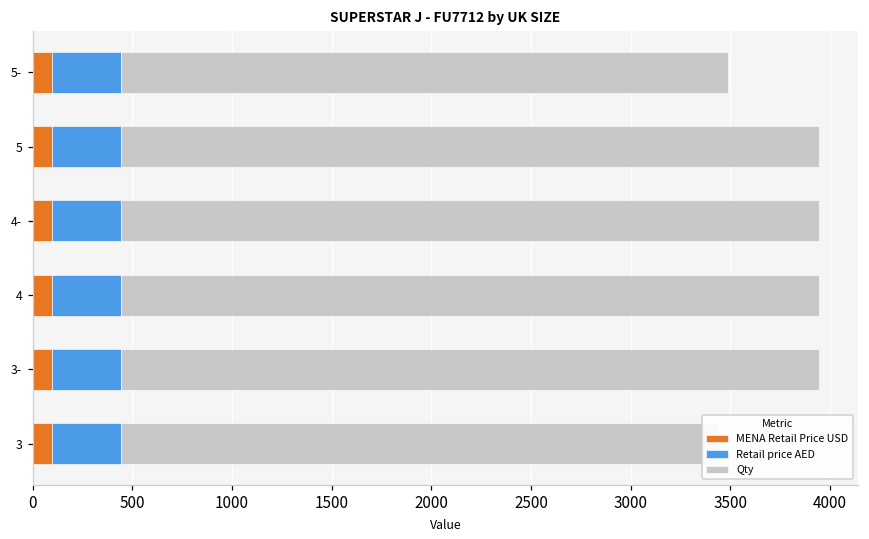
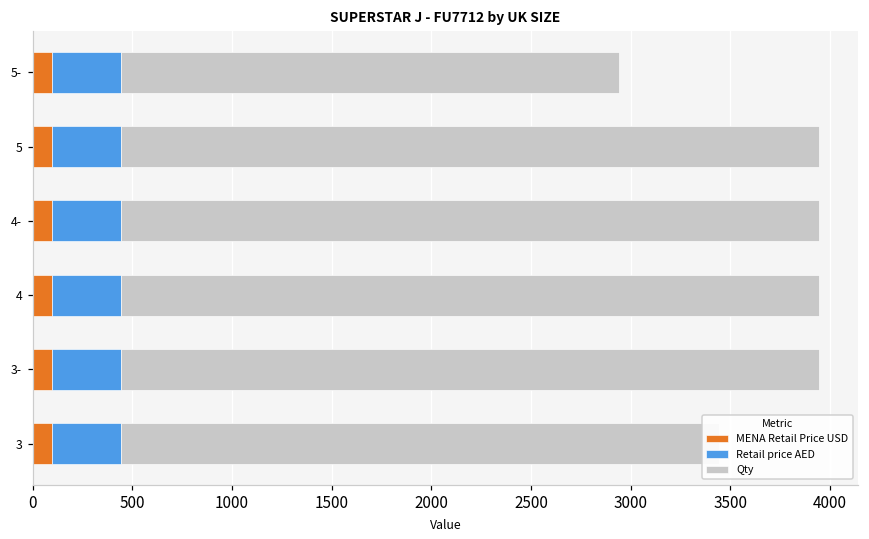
  {
    "MENA Retail Price USD": {
      "5-": 100,
      "5": 100,
      "4-": 100,
      "4": 100,
      "3-": 100,
      "3": 100
    },
    "Retail price AED": {
      "5-": 350,
      "5": 350,
      "4-": 350,
      "4": 350,
      "3-": 350,
      "3": 350
    },
    "Qty": {
-     "5-": 3050,
+     "5-": 2500,
      "5": 3500,
      "4-": 3500,
      "4": 3500,
      "3-": 3500
    }
  }
